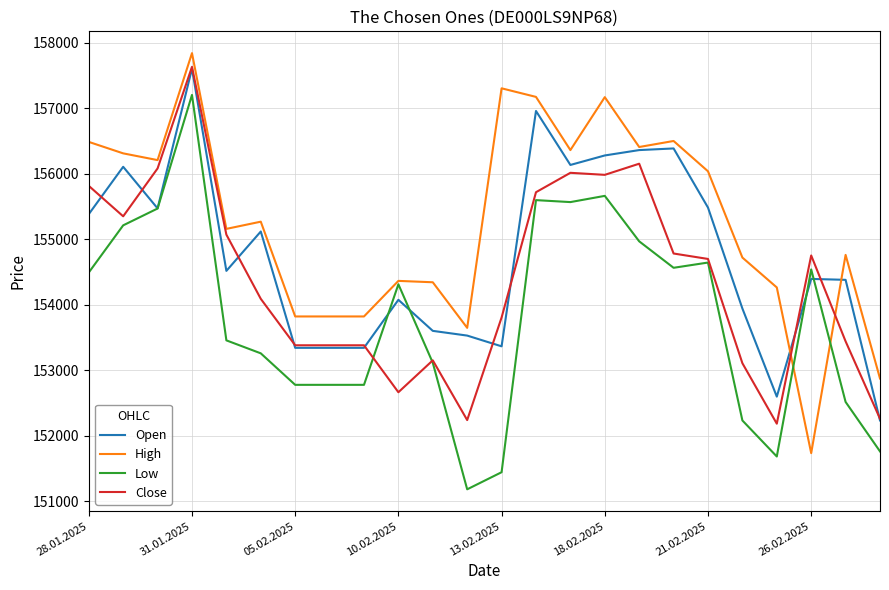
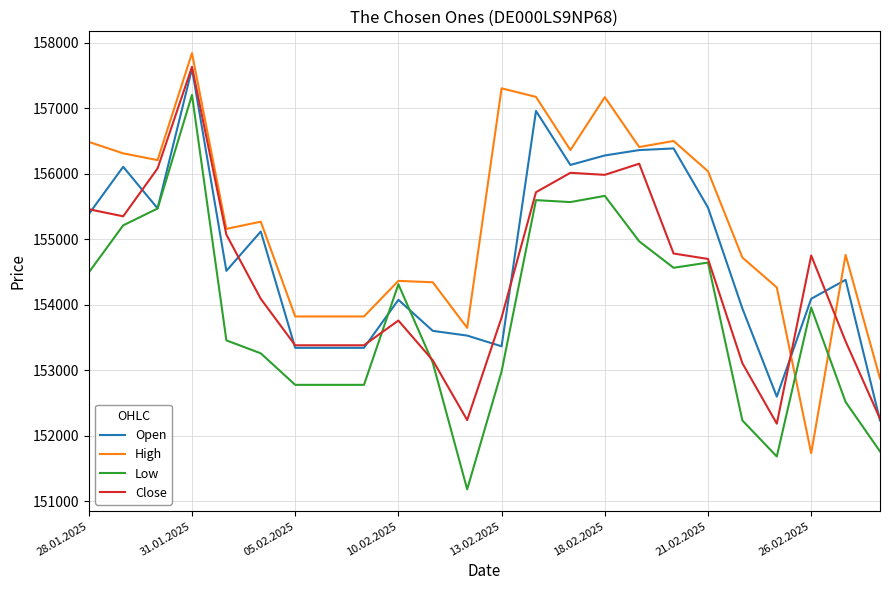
  {
    "Open": {
      "28.01.2025": 155400,
      "10.02.2025": 154100,
      "13.02.2025": 153400,
      "18.02.2025": 156300,
      "21.02.2025": 155500,
-     "26.02.2025": 154400
+     "26.02.2025": 154100
    },
    "High": {
      "28.01.2025": 156500,
      "31.01.2025": 157800,
      "05.02.2025": 153800,
      "10.02.2025": 154400,
      "13.02.2025": 157300,
      "18.02.2025": 157200,
      "21.02.2025": 156000,
      "26.02.2025": 151700
    },
    "Low": {
      "28.01.2025": 154500,
      "31.01.2025": 157200,
      "05.02.2025": 152800,
      "10.02.2025": 154300,
-     "13.02.2025": 151400,
+     "13.02.2025": 153000,
      "18.02.2025": 155700,
      "21.02.2025": 154600,
-     "26.02.2025": 154500
+     "26.02.2025": 154000
    },
    "Close": {
-     "28.01.2025": 155800,
-     "10.02.2025": 152700,
+     "28.01.2025": 155500,
+     "10.02.2025": 153800,
      "13.02.2025": 153800,
      "18.02.2025": 156000,
      "21.02.2025": 154700,
      "26.02.2025": 154800
    }
  }
